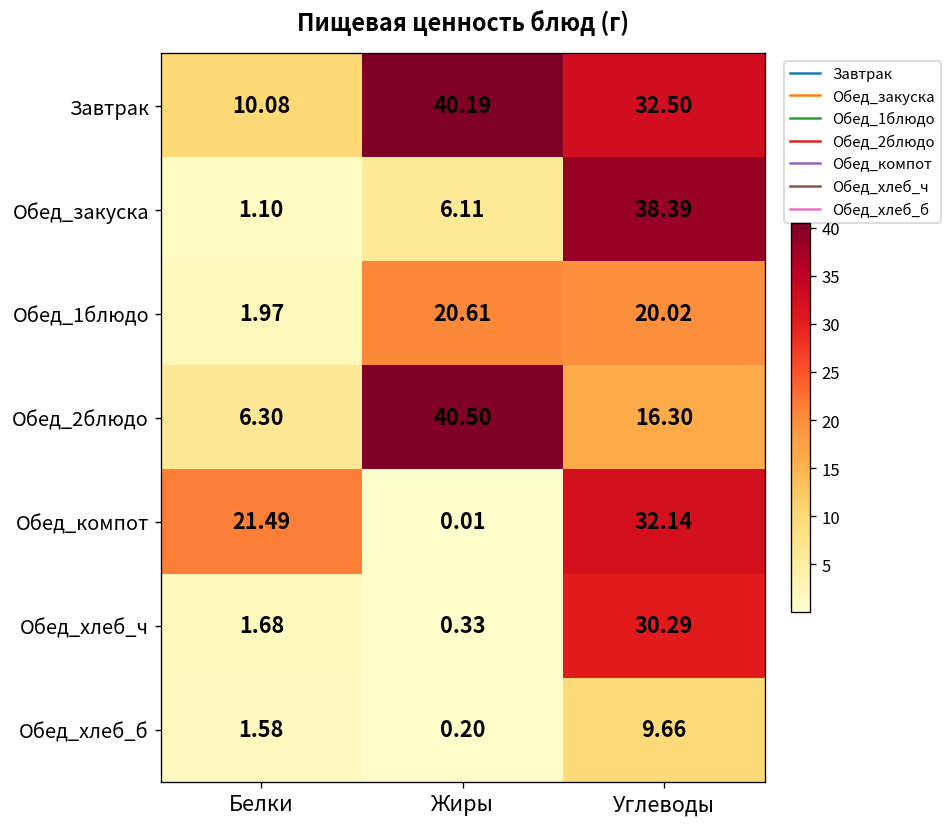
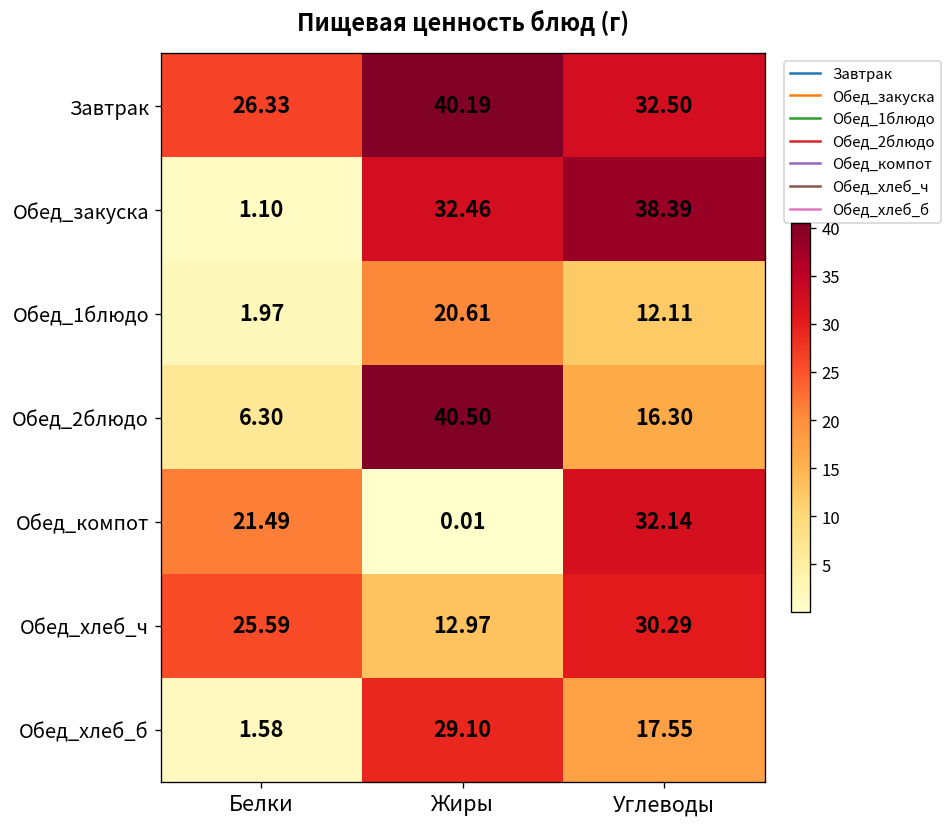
  {
    "Завтрак": {
-     "Белки": 10.08,
+     "Белки": 26.33,
      "Жиры": 40.19,
      "Углеводы": 32.50
    },
    "Обед_закуска": {
      "Белки": 1.10,
-     "Жиры": 6.11,
+     "Жиры": 32.46,
      "Углеводы": 38.39
    },
    "Обед_1блюдо": {
      "Белки": 1.97,
      "Жиры": 20.61,
-     "Углеводы": 20.02
+     "Углеводы": 12.11
    },
    "Обед_2блюдо": {
      "Белки": 6.30,
      "Жиры": 40.50,
      "Углеводы": 16.30
    },
    "Обед_компот": {
      "Белки": 21.49,
      "Жиры": 0.01,
      "Углеводы": 32.14
    },
    "Обед_хлеб_ч": {
-     "Белки": 1.68,
-     "Жиры": 0.33,
+     "Белки": 25.59,
+     "Жиры": 12.97,
      "Углеводы": 30.29
    },
    "Обед_хлеб_б": {
      "Белки": 1.58,
-     "Жиры": 0.20,
-     "Углеводы": 9.66
+     "Жиры": 29.10,
+     "Углеводы": 17.55
    }
  }
